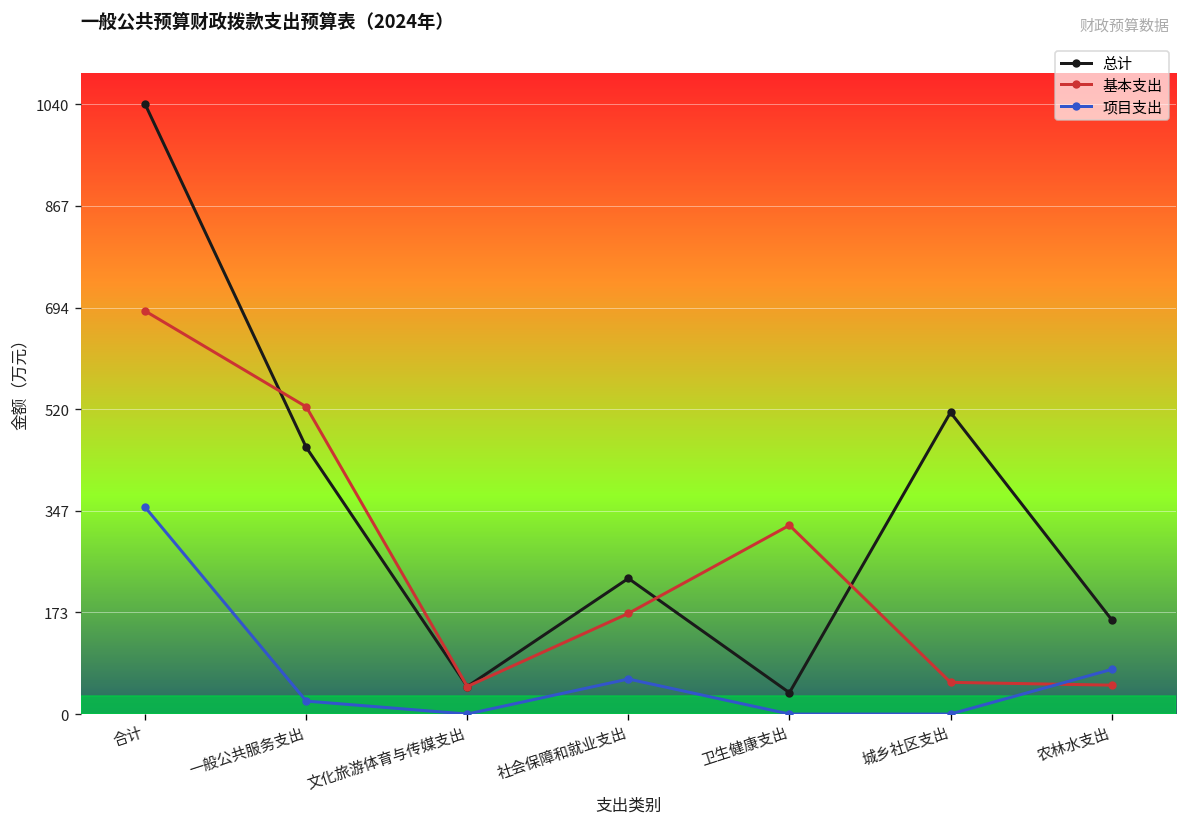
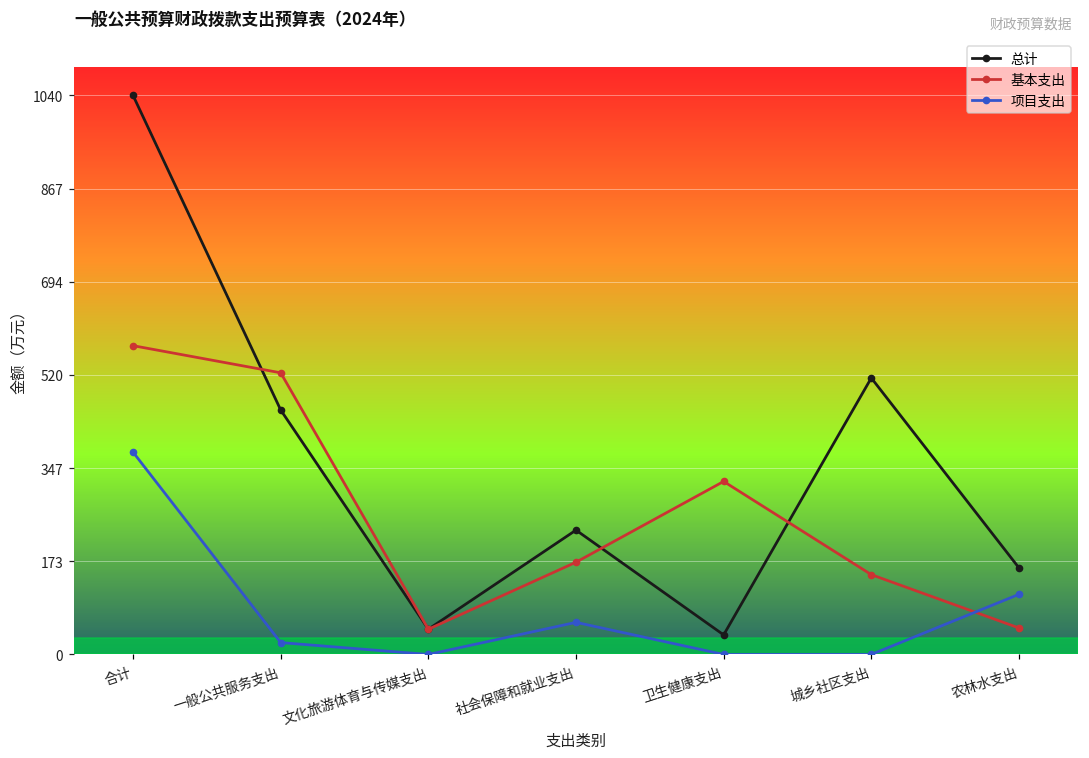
  {
    "总计": {
      "合计": 1040,
      "一般公共服务支出": 450,
      "社会保障和就业支出": 230,
      "卫生健康支出": 40,
      "城乡社区支出": 510,
      "农林水支出": 160
    },
    "基本支出": {
-     "合计": 690,
+     "合计": 570,
      "一般公共服务支出": 520,
      "社会保障和就业支出": 170,
      "卫生健康支出": 320,
-     "城乡社区支出": 50,
+     "城乡社区支出": 150,
      "农林水支出": 50
    },
    "项目支出": {
-     "合计": 350,
+     "合计": 380,
      "社会保障和就业支出": 60,
-     "农林水支出": 80
+     "农林水支出": 110
    }
  }
